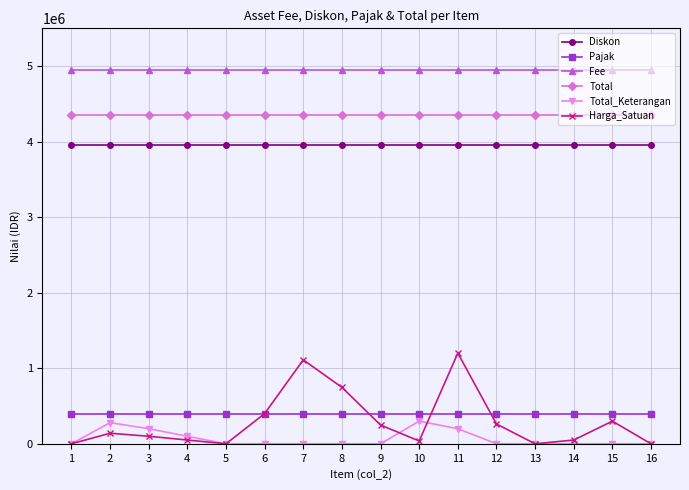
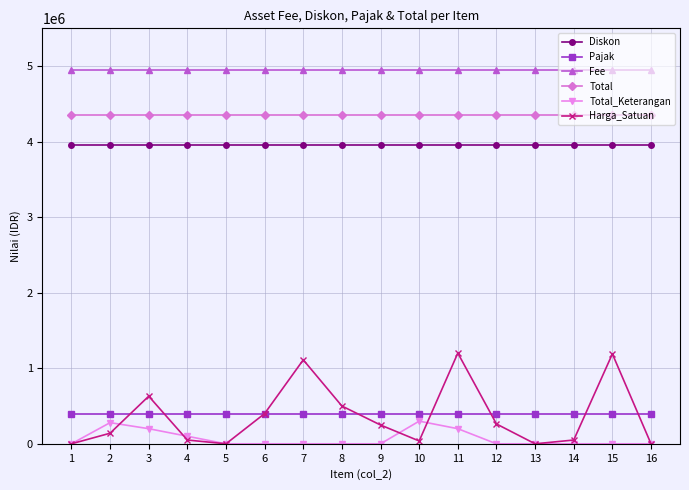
  {
    "Diskon": {
      "1": 4000000,
      "2": 4000000,
      "3": 4000000,
      "4": 4000000,
      "5": 4000000,
      "6": 4000000,
      "7": 4000000,
      "8": 4000000,
      "9": 4000000,
      "10": 4000000,
      "11": 4000000,
      "12": 4000000,
      "13": 4000000,
      "14": 4000000,
      "15": 4000000,
      "16": 4000000
    },
    "Harga_Satuan": {
      "2": 100000,
-     "3": 100000,
+     "3": 600000,
      "4": 100000,
      "7": 1100000,
-     "8": 700000,
+     "8": 500000,
      "9": 200000,
      "10": 0,
      "11": 1200000,
      "12": 300000,
      "14": 100000,
-     "15": 300000
+     "15": 1200000
    }
  }
